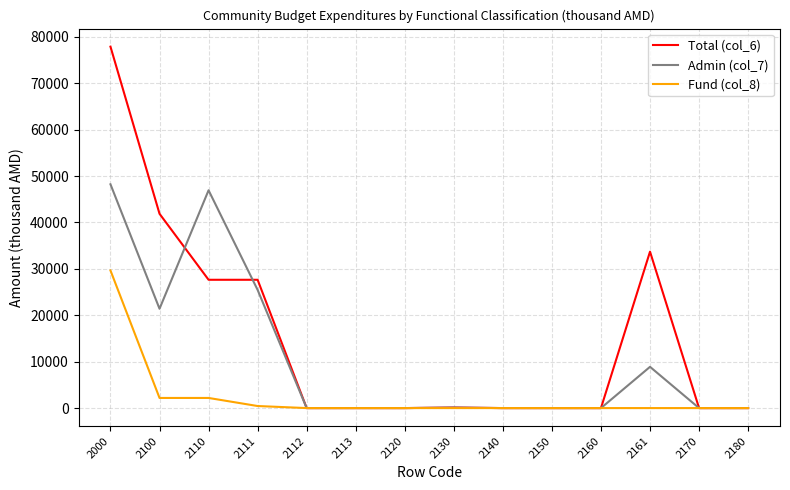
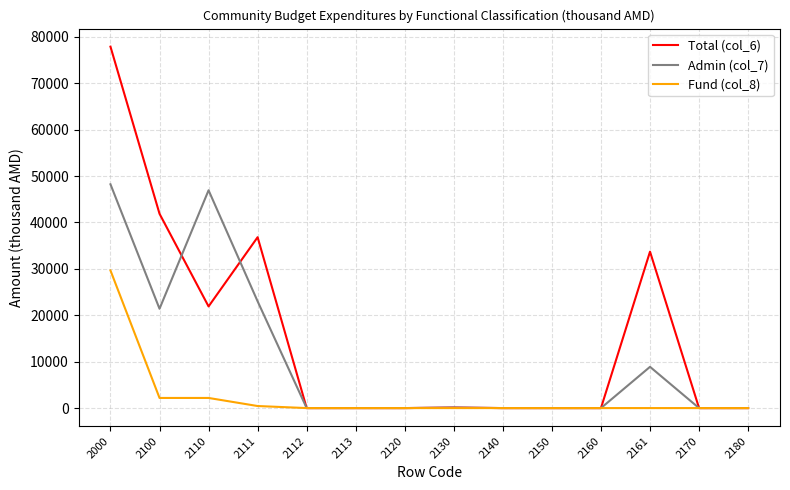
  {
    "Total (col_6)": {
      "2000": 78000,
      "2100": 42000,
-     "2110": 28000,
-     "2111": 28000,
+     "2110": 22000,
+     "2111": 37000,
      "2161": 34000
    },
    "Admin (col_7)": {
      "2000": 48000,
      "2100": 21000,
      "2110": 47000,
-     "2111": 25000,
+     "2111": 23000,
      "2161": 9000
    },
    "Fund (col_8)": {
      "2000": 30000,
      "2100": 2000,
      "2110": 2000,
      "2111": 0,
      "2161": 0
    }
  }
